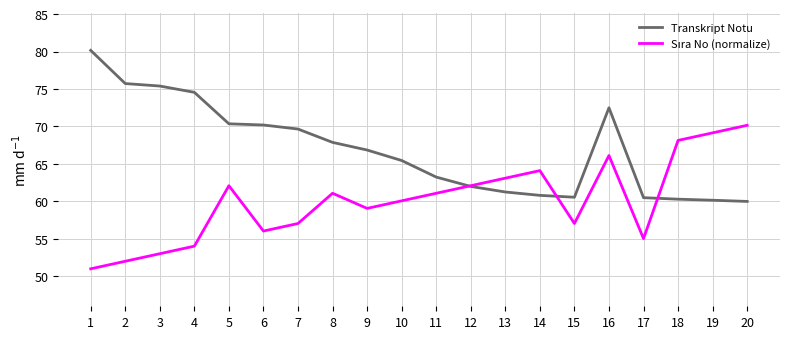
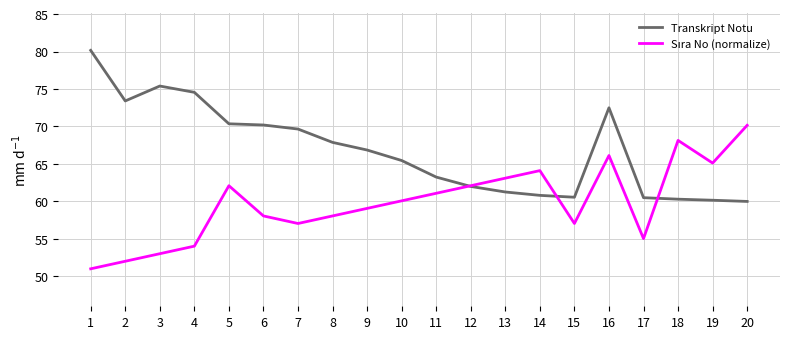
  {
    "Transkript Notu": {
      "1": 80,
-     "2": 76,
+     "2": 73,
      "3": 75,
      "4": 75,
      "5": 70,
      "6": 70,
      "7": 70,
      "8": 68,
      "9": 67,
      "10": 65,
      "11": 63,
      "13": 61,
      "14": 61,
      "15": 61,
      "16": 73,
      "17": 61,
      "18": 60,
      "19": 60,
      "20": 60
    },
    "Sıra No (normalize)": {
      "1": 51,
      "2": 52,
      "3": 53,
      "4": 54,
      "5": 62,
-     "6": 56,
+     "6": 58,
      "7": 57,
-     "8": 61,
+     "8": 58,
      "9": 59,
      "10": 60,
      "11": 61,
      "13": 63,
      "14": 64,
      "15": 57,
      "16": 66,
      "17": 55,
      "18": 68,
-     "19": 69,
+     "19": 65,
      "20": 70
    }
  }
